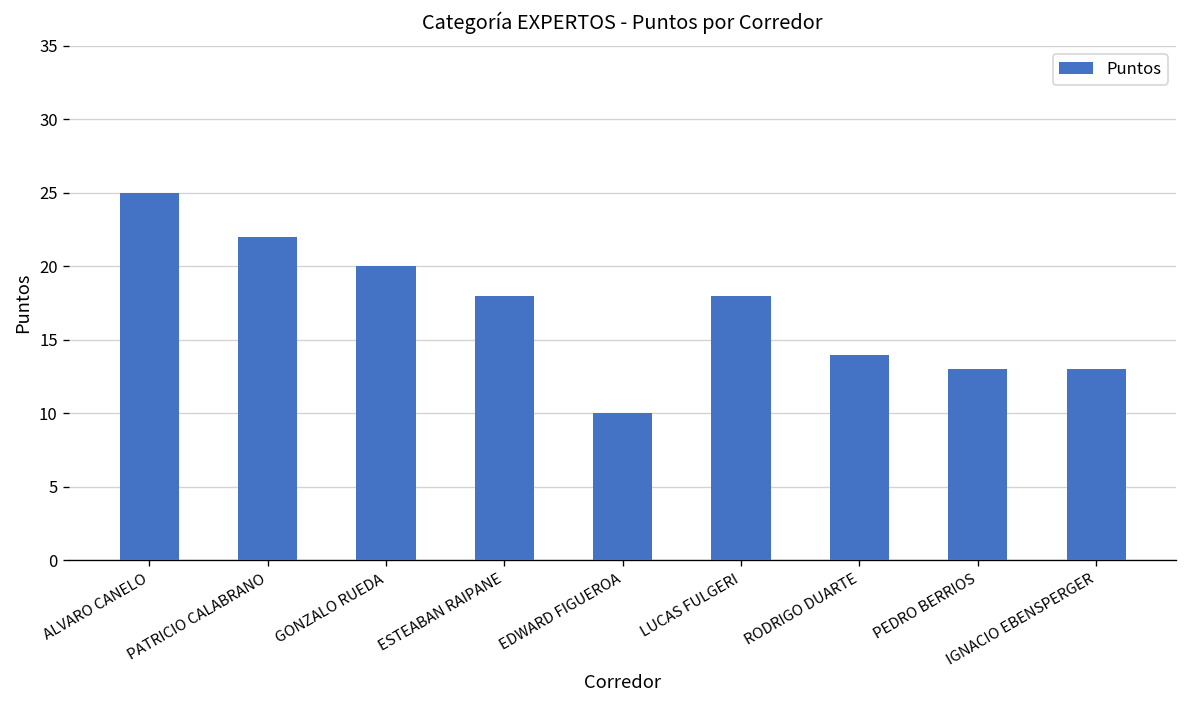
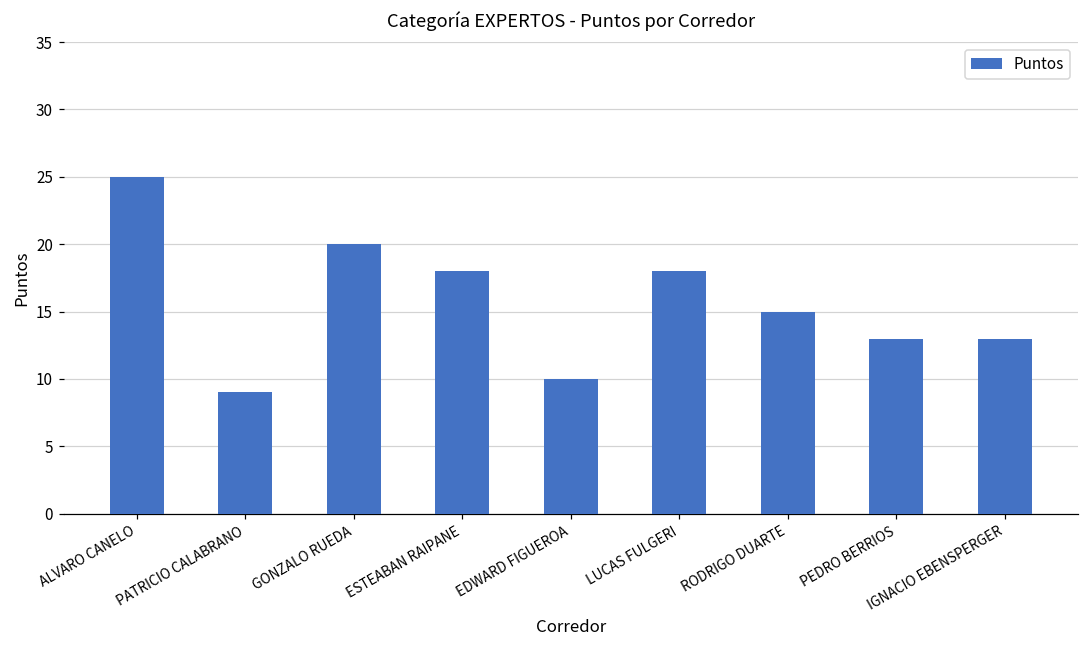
  {
    "ALVARO CANELO": 25,
-   "PATRICIO CALABRANO": 22,
+   "PATRICIO CALABRANO": 9,
    "GONZALO RUEDA": 20,
    "ESTEABAN RAIPANE": 18,
    "EDWARD FIGUEROA": 10,
    "LUCAS FULGERI": 18,
-   "RODRIGO DUARTE": 14,
+   "RODRIGO DUARTE": 15,
    "PEDRO BERRIOS": 13,
    "IGNACIO EBENSPERGER": 13
  }
